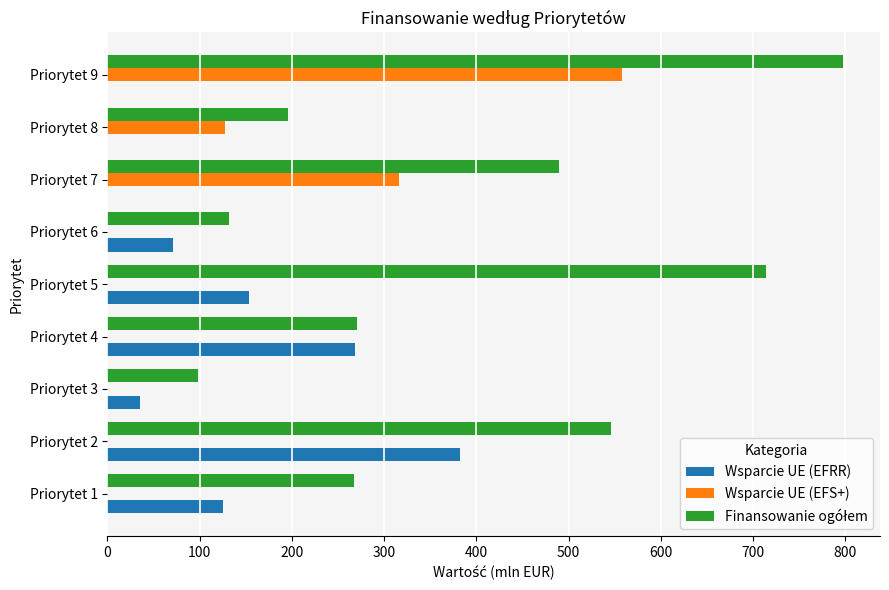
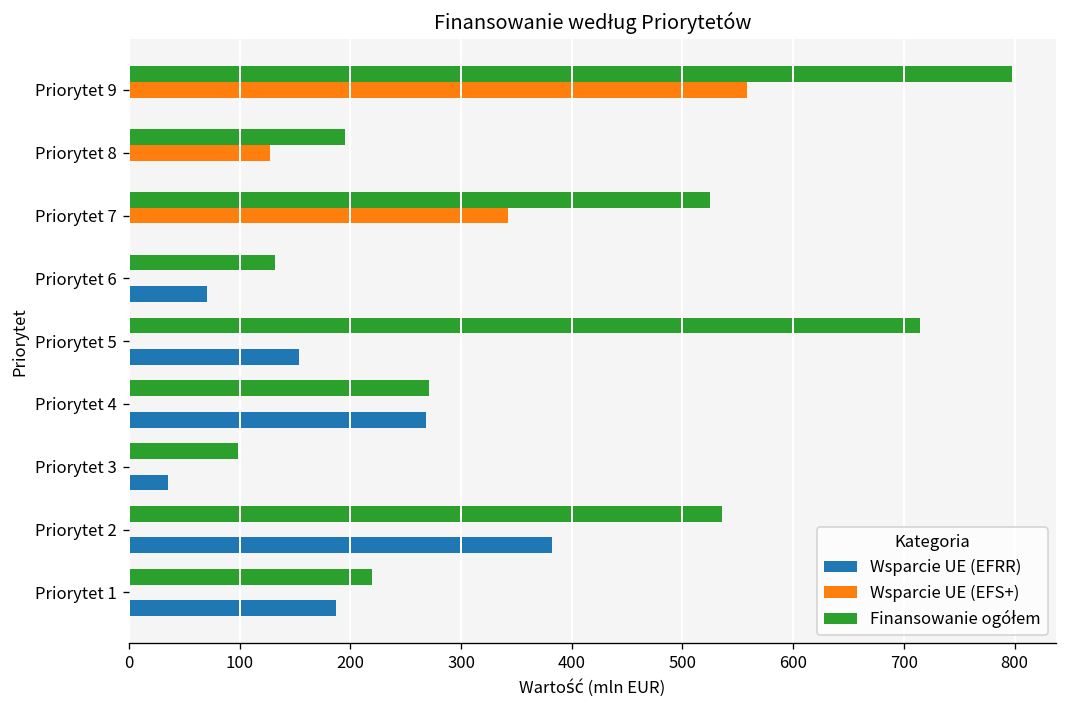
  {
    "Wsparcie UE (EFRR)": {
      "Priorytet 9": 0,
      "Priorytet 8": 0,
      "Priorytet 7": 0,
      "Priorytet 6": 70,
      "Priorytet 5": 150,
      "Priorytet 4": 270,
      "Priorytet 3": 40,
      "Priorytet 2": 380,
-     "Priorytet 1": 130
+     "Priorytet 1": 190
    },
    "Wsparcie UE (EFS+)": {
      "Priorytet 9": 560,
      "Priorytet 8": 130,
-     "Priorytet 7": 320,
+     "Priorytet 7": 340,
      "Priorytet 6": 0,
      "Priorytet 5": 0,
      "Priorytet 4": 0,
      "Priorytet 3": 0,
      "Priorytet 2": 0,
      "Priorytet 1": 0
    },
    "Finansowanie ogółem": {
      "Priorytet 9": 800,
      "Priorytet 8": 200,
-     "Priorytet 7": 490,
+     "Priorytet 7": 520,
      "Priorytet 6": 130,
      "Priorytet 5": 710,
      "Priorytet 4": 270,
      "Priorytet 3": 100,
-     "Priorytet 2": 550,
-     "Priorytet 1": 270
+     "Priorytet 2": 540,
+     "Priorytet 1": 220
    }
  }
